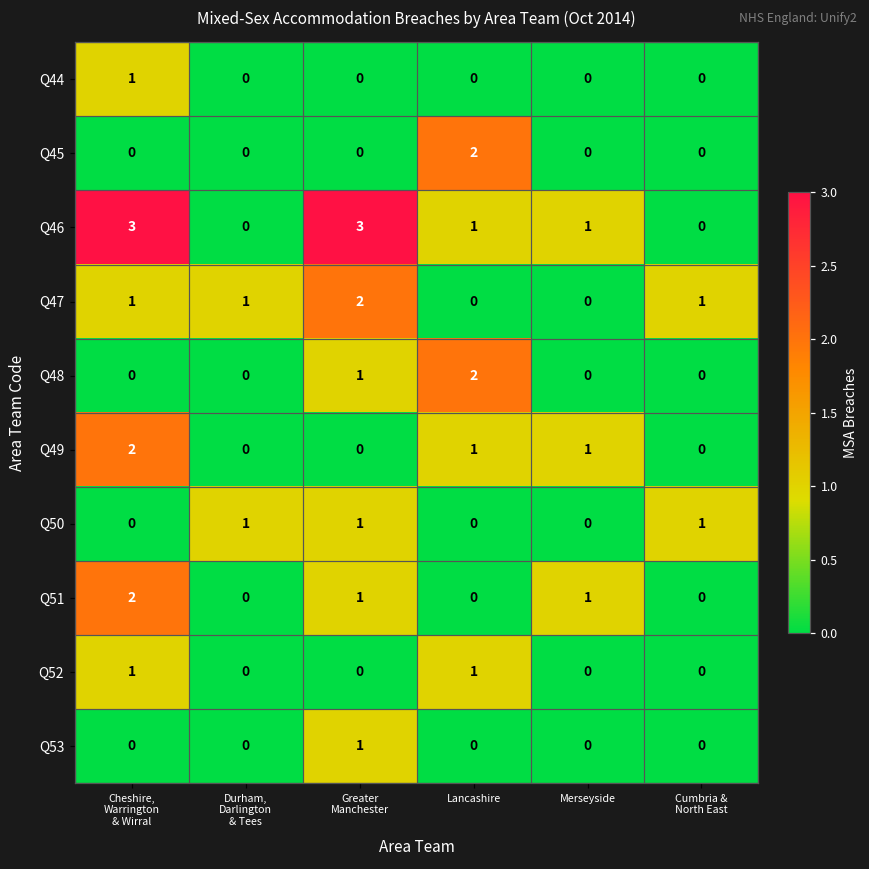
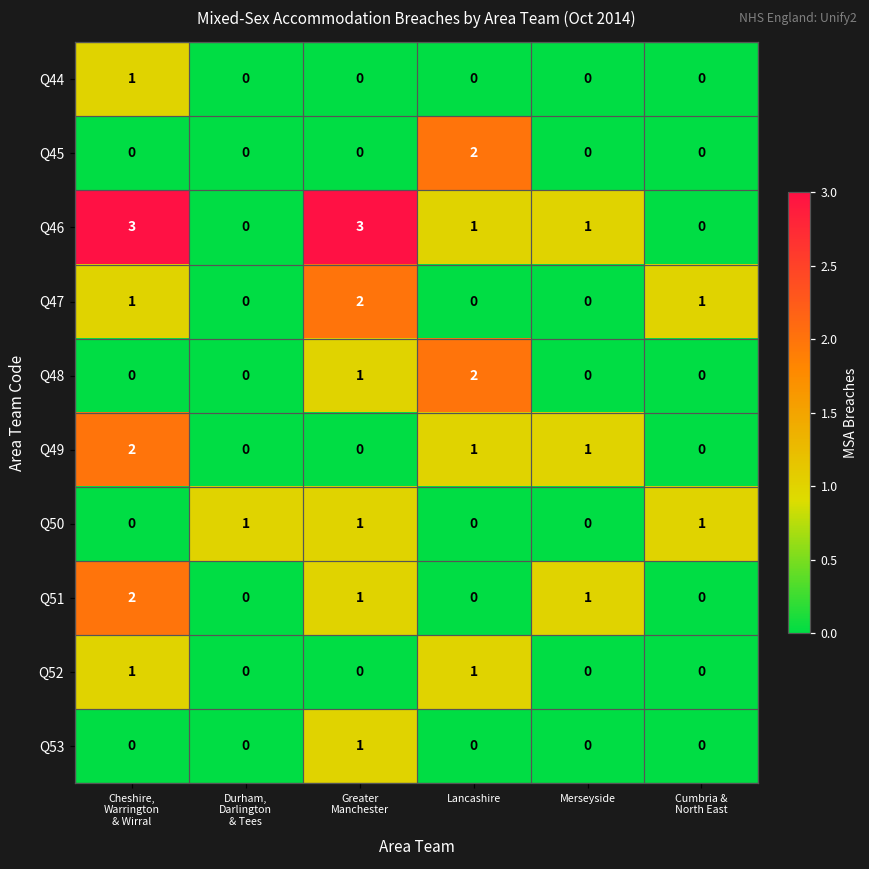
  {
    "Q44": {
      "Cheshire, Warrington & Wirral": 1,
      "Durham, Darlington & Tees": 0,
      "Greater Manchester": 0,
      "Lancashire": 0,
      "Merseyside": 0,
      "Cumbria & North East": 0
    },
    "Q45": {
      "Cheshire, Warrington & Wirral": 0,
      "Durham, Darlington & Tees": 0,
      "Greater Manchester": 0,
      "Lancashire": 2,
      "Merseyside": 0,
      "Cumbria & North East": 0
    },
    "Q46": {
      "Cheshire, Warrington & Wirral": 3,
      "Durham, Darlington & Tees": 0,
      "Greater Manchester": 3,
      "Lancashire": 1,
      "Merseyside": 1,
      "Cumbria & North East": 0
    },
    "Q47": {
      "Cheshire, Warrington & Wirral": 1,
-     "Durham, Darlington & Tees": 1,
+     "Durham, Darlington & Tees": 0,
      "Greater Manchester": 2,
      "Lancashire": 0,
      "Merseyside": 0,
      "Cumbria & North East": 1
    },
    "Q48": {
      "Cheshire, Warrington & Wirral": 0,
      "Durham, Darlington & Tees": 0,
      "Greater Manchester": 1,
      "Lancashire": 2,
      "Merseyside": 0,
      "Cumbria & North East": 0
    },
    "Q49": {
      "Cheshire, Warrington & Wirral": 2,
      "Durham, Darlington & Tees": 0,
      "Greater Manchester": 0,
      "Lancashire": 1,
      "Merseyside": 1,
      "Cumbria & North East": 0
    },
    "Q50": {
      "Cheshire, Warrington & Wirral": 0,
      "Durham, Darlington & Tees": 1,
      "Greater Manchester": 1,
      "Lancashire": 0,
      "Merseyside": 0,
      "Cumbria & North East": 1
    },
    "Q51": {
      "Cheshire, Warrington & Wirral": 2,
      "Durham, Darlington & Tees": 0,
      "Greater Manchester": 1,
      "Lancashire": 0,
      "Merseyside": 1,
      "Cumbria & North East": 0
    },
    "Q52": {
      "Cheshire, Warrington & Wirral": 1,
      "Durham, Darlington & Tees": 0,
      "Greater Manchester": 0,
      "Lancashire": 1,
      "Merseyside": 0,
      "Cumbria & North East": 0
    },
    "Q53": {
      "Cheshire, Warrington & Wirral": 0,
      "Durham, Darlington & Tees": 0,
      "Greater Manchester": 1,
      "Lancashire": 0,
      "Merseyside": 0,
      "Cumbria & North East": 0
    }
  }
